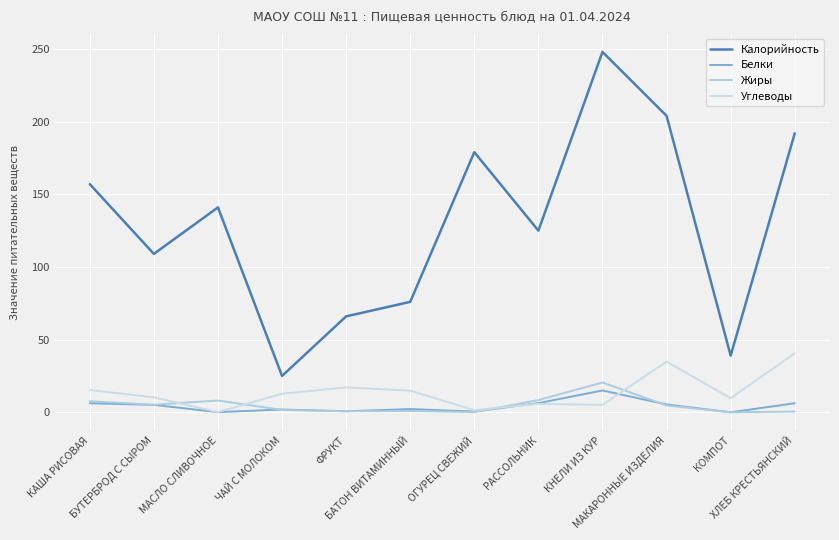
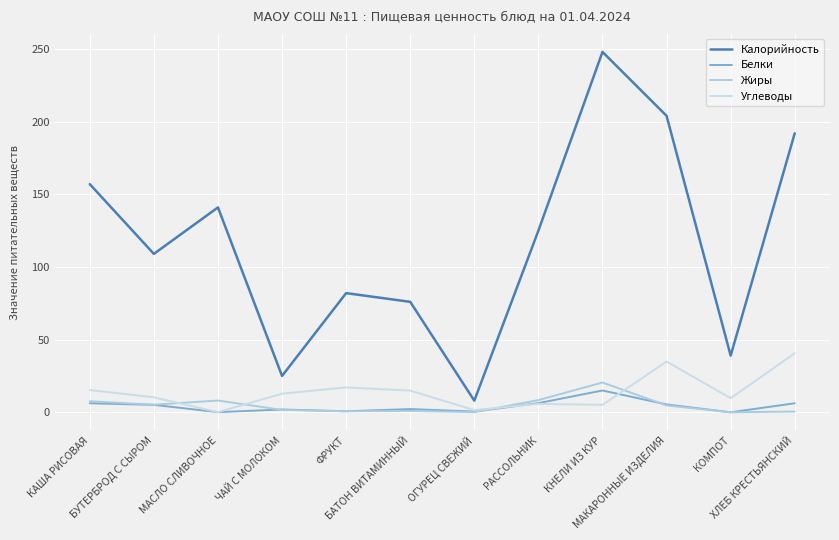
  {
    "Калорийность": {
      "КАША РИСОВАЯ": 157,
      "БУТЕРБРОД С СЫРОМ": 109,
      "МАСЛО СЛИВОЧНОЕ": 141,
      "ЧАЙ С МОЛОКОМ": 25,
-     "ФРУКТ": 66,
+     "ФРУКТ": 82,
      "БАТОН ВИТАМИННЫЙ": 76,
-     "ОГУРЕЦ СВЕЖИЙ": 179,
+     "ОГУРЕЦ СВЕЖИЙ": 8,
      "РАССОЛЬНИК": 125,
      "КНЕЛИ ИЗ КУР": 248,
      "МАКАРОННЫЕ ИЗДЕЛИЯ": 204,
      "КОМПОТ": 39,
      "ХЛЕБ КРЕСТЬЯНСКИЙ": 192
    }
  }
